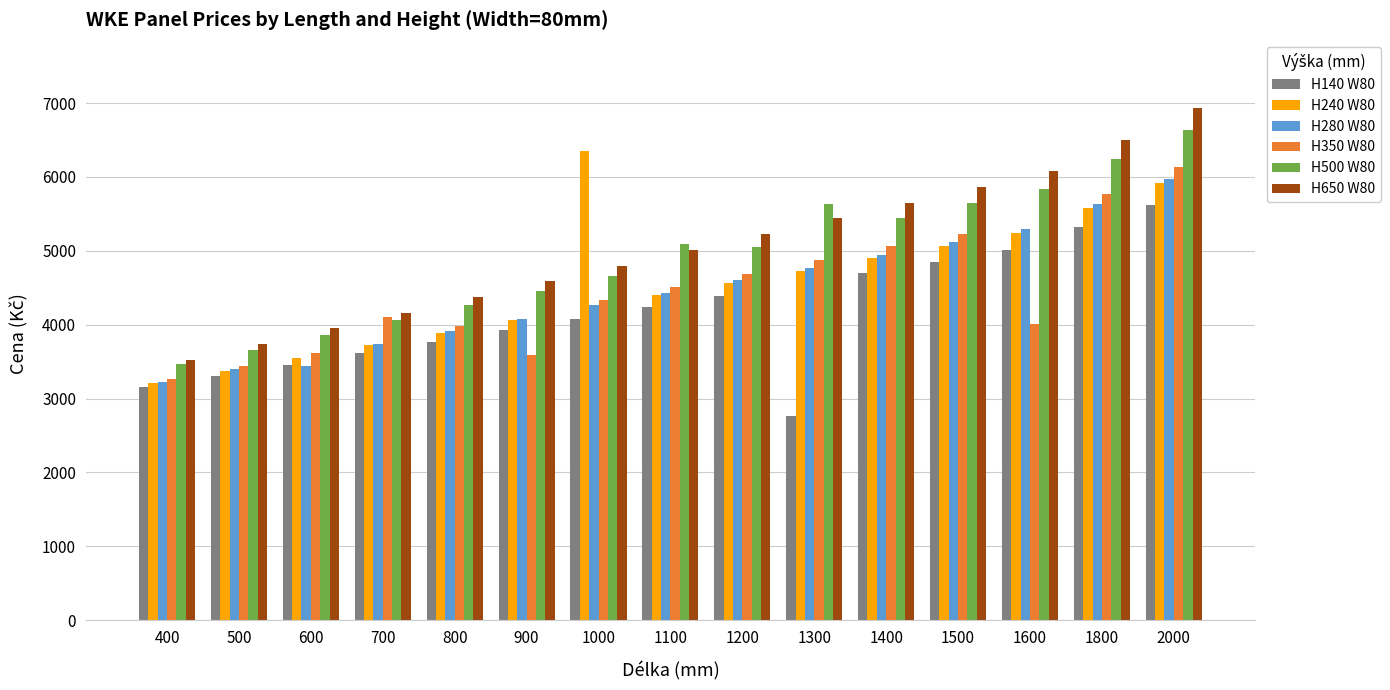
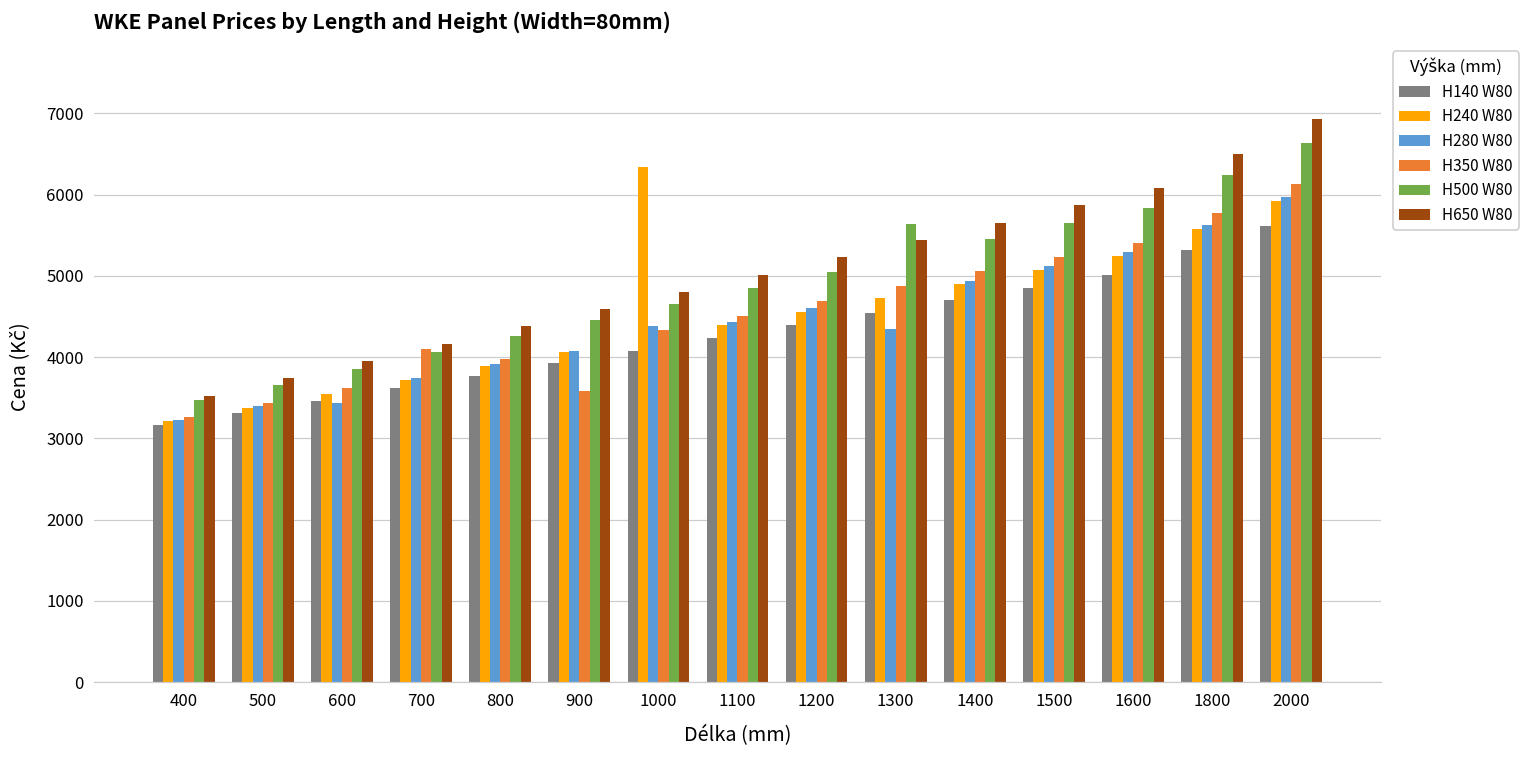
  {
    "H140 W80": {
      "400": 3200,
      "500": 3300,
      "600": 3500,
      "700": 3600,
      "800": 3800,
      "900": 3900,
      "1000": 4100,
      "1100": 4200,
      "1200": 4400,
-     "1300": 2800,
+     "1300": 4500,
      "1400": 4700,
      "1500": 4900,
      "1600": 5000,
      "1800": 5300,
      "2000": 5600
    },
    "H240 W80": {
      "400": 3200,
      "500": 3400,
      "600": 3600,
      "700": 3700,
      "800": 3900,
      "900": 4100,
      "1000": 6300,
      "1100": 4400,
      "1200": 4600,
      "1300": 4700,
      "1400": 4900,
      "1500": 5100,
      "1600": 5200,
      "1800": 5600,
      "2000": 5900
    },
    "H280 W80": {
      "400": 3200,
      "500": 3400,
      "600": 3400,
      "700": 3700,
      "800": 3900,
      "900": 4100,
-     "1000": 4300,
+     "1000": 4400,
      "1100": 4400,
      "1200": 4600,
-     "1300": 4800,
+     "1300": 4300,
      "1400": 4900,
      "1500": 5100,
      "1600": 5300,
      "1800": 5600,
      "2000": 6000
    },
    "H350 W80": {
      "400": 3300,
      "500": 3400,
      "600": 3600,
      "700": 4100,
      "800": 4000,
      "900": 3600,
      "1000": 4300,
      "1100": 4500,
      "1200": 4700,
      "1300": 4900,
      "1400": 5100,
      "1500": 5200,
-     "1600": 4000,
+     "1600": 5400,
      "1800": 5800,
      "2000": 6100
    },
    "H500 W80": {
      "400": 3500,
      "500": 3700,
      "600": 3900,
      "700": 4100,
      "800": 4300,
      "900": 4500,
      "1000": 4700,
-     "1100": 5100,
+     "1100": 4900,
      "1200": 5100,
      "1300": 5600,
      "1400": 5500,
      "1500": 5700,
      "1600": 5800,
      "1800": 6200,
      "2000": 6600
    },
    "H650 W80": {
      "400": 3500,
      "500": 3700,
      "600": 4000,
      "700": 4200,
      "800": 4400,
      "900": 4600,
      "1000": 4800,
      "1100": 5000,
      "1200": 5200,
      "1300": 5400,
      "1400": 5700,
      "1500": 5900,
      "1600": 6100,
      "1800": 6500,
      "2000": 6900
    }
  }
